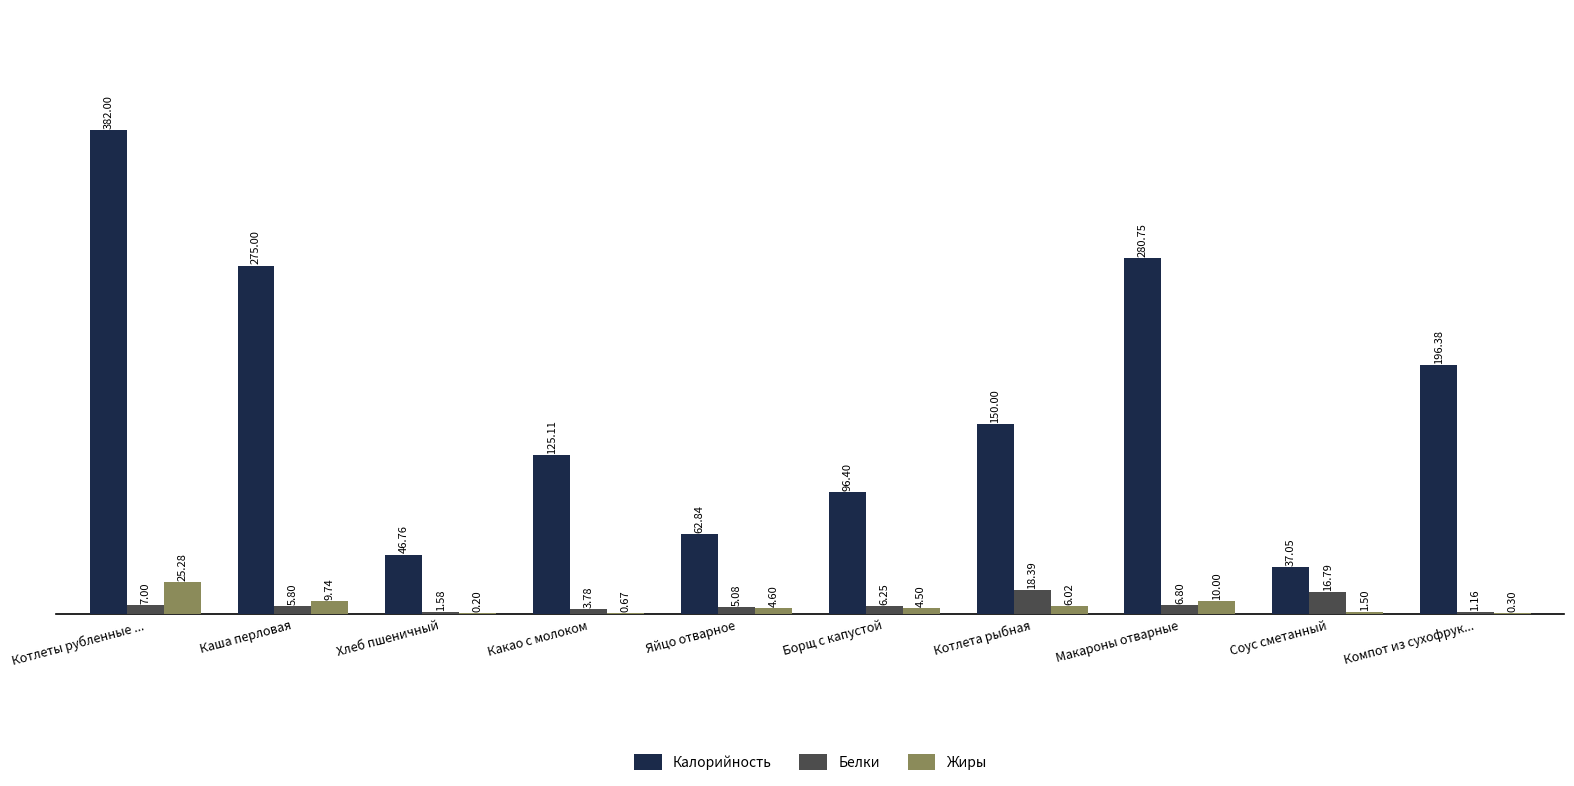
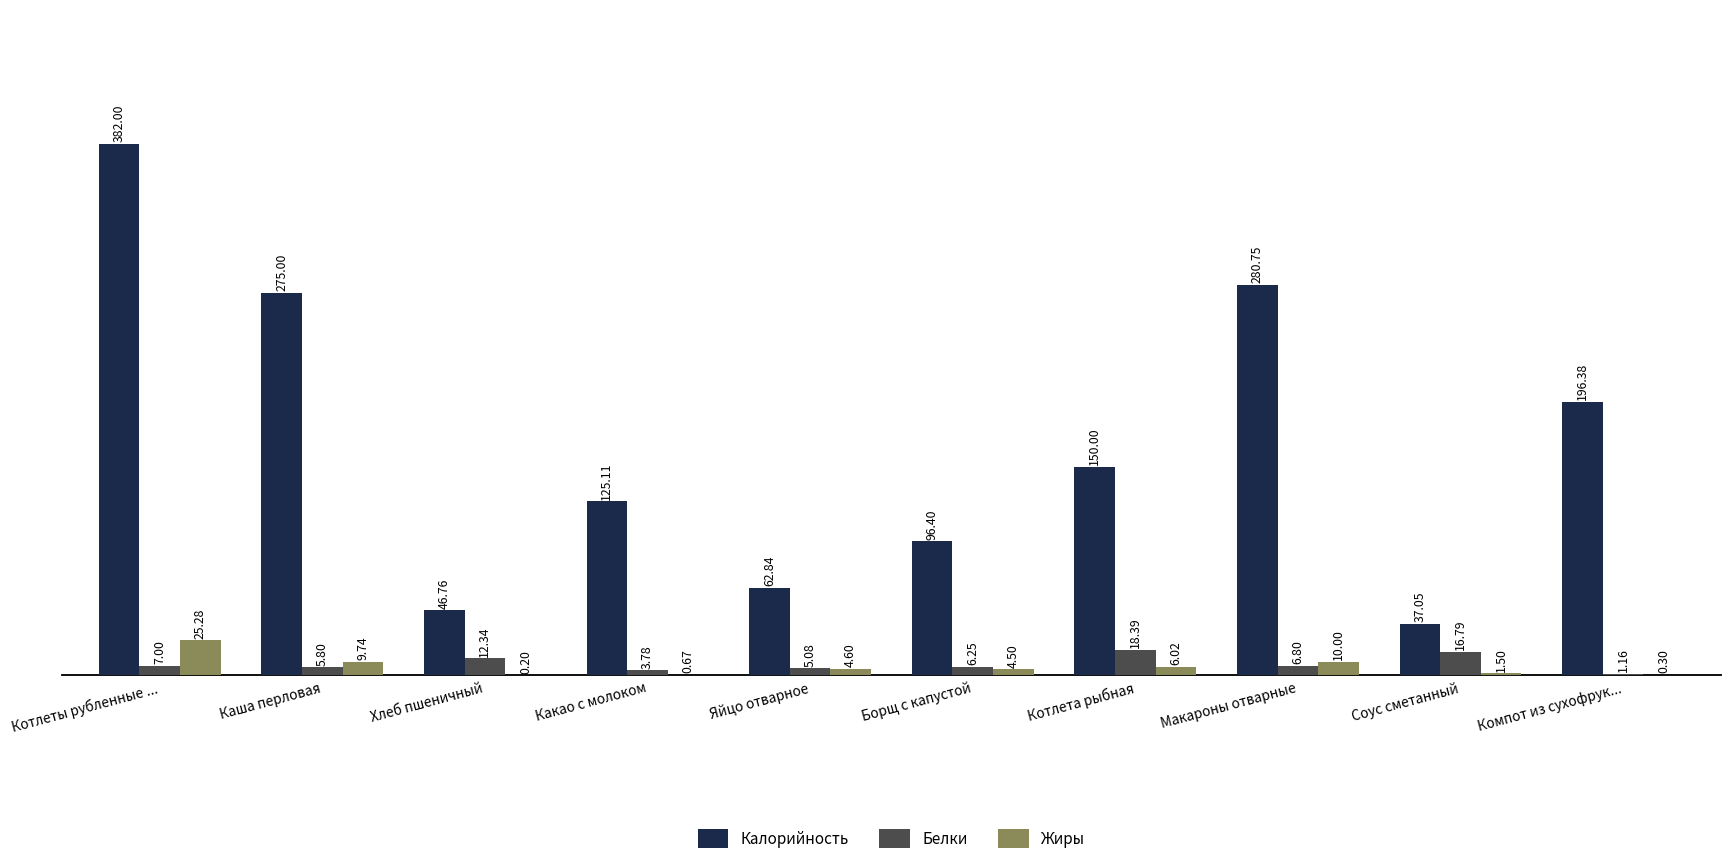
  {
    "Калорийность": {
      "Котлеты рубленные ...": 382.00,
      "Каша перловая": 275.00,
      "Хлеб пшеничный": 46.76,
      "Какао с молоком": 125.11,
      "Яйцо отварное": 62.84,
      "Борщ с капустой": 96.40,
      "Котлета рыбная": 150.00,
      "Макароны отварные": 280.75,
      "Соус сметанный": 37.05,
      "Компот из сухофрук...": 196.38
    },
    "Белки": {
      "Котлеты рубленные ...": 7.00,
      "Каша перловая": 5.80,
-     "Хлеб пшеничный": 1.58,
+     "Хлеб пшеничный": 12.34,
      "Какао с молоком": 3.78,
      "Яйцо отварное": 5.08,
      "Борщ с капустой": 6.25,
      "Котлета рыбная": 18.39,
      "Макароны отварные": 6.80,
      "Соус сметанный": 16.79,
      "Компот из сухофрук...": 1.16
    },
    "Жиры": {
      "Котлеты рубленные ...": 25.28,
      "Каша перловая": 9.74,
      "Хлеб пшеничный": 0.20,
      "Какао с молоком": 0.67,
      "Яйцо отварное": 4.60,
      "Борщ с капустой": 4.50,
      "Котлета рыбная": 6.02,
      "Макароны отварные": 10.00,
      "Соус сметанный": 1.50,
      "Компот из сухофрук...": 0.30
    }
  }
